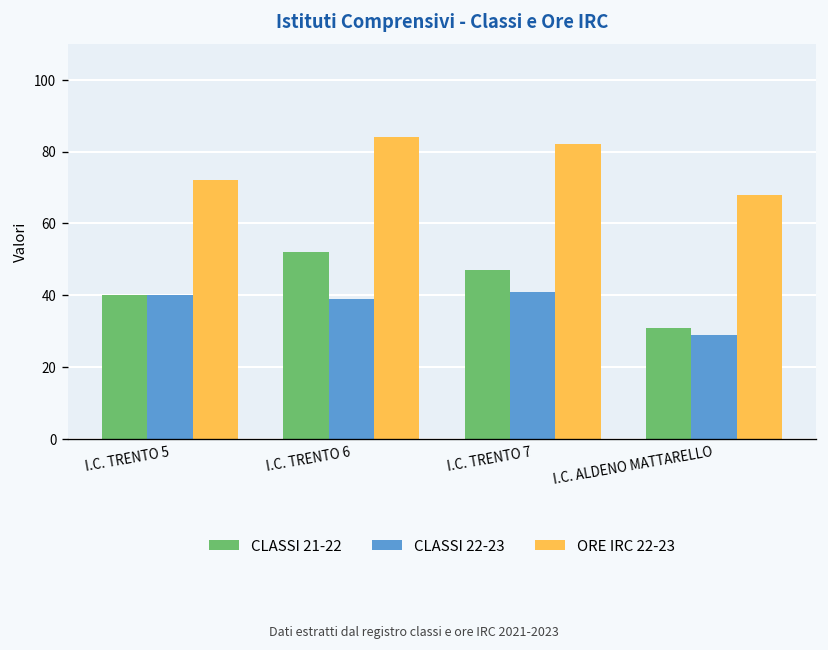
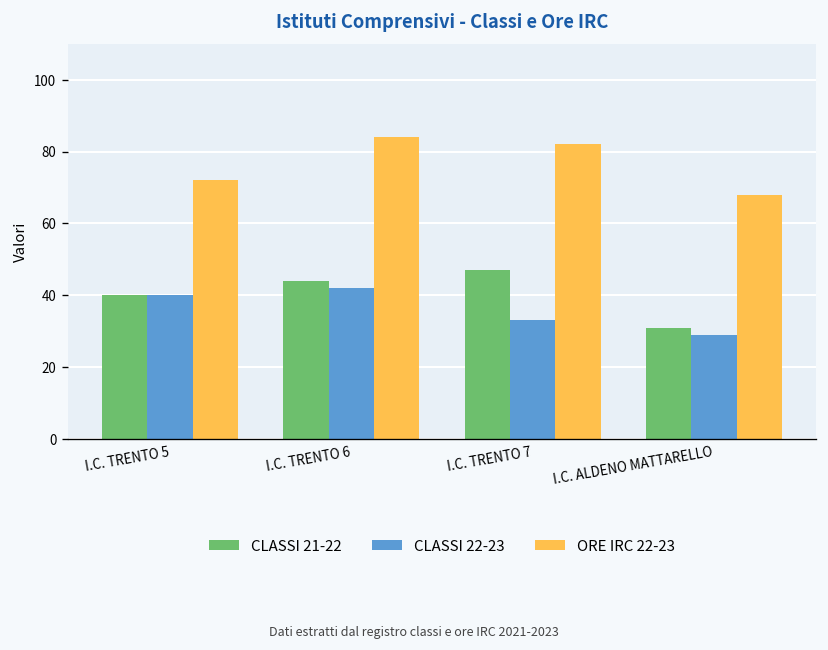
  {
    "CLASSI 21-22": {
      "I.C. TRENTO 5": 40,
-     "I.C. TRENTO 6": 52,
+     "I.C. TRENTO 6": 44,
      "I.C. TRENTO 7": 47,
      "I.C. ALDENO MATTARELLO": 31
    },
    "CLASSI 22-23": {
      "I.C. TRENTO 5": 40,
-     "I.C. TRENTO 6": 39,
-     "I.C. TRENTO 7": 41,
+     "I.C. TRENTO 6": 42,
+     "I.C. TRENTO 7": 33,
      "I.C. ALDENO MATTARELLO": 29
    },
    "ORE IRC 22-23": {
      "I.C. TRENTO 5": 72,
      "I.C. TRENTO 6": 84,
      "I.C. TRENTO 7": 82,
      "I.C. ALDENO MATTARELLO": 68
    }
  }
